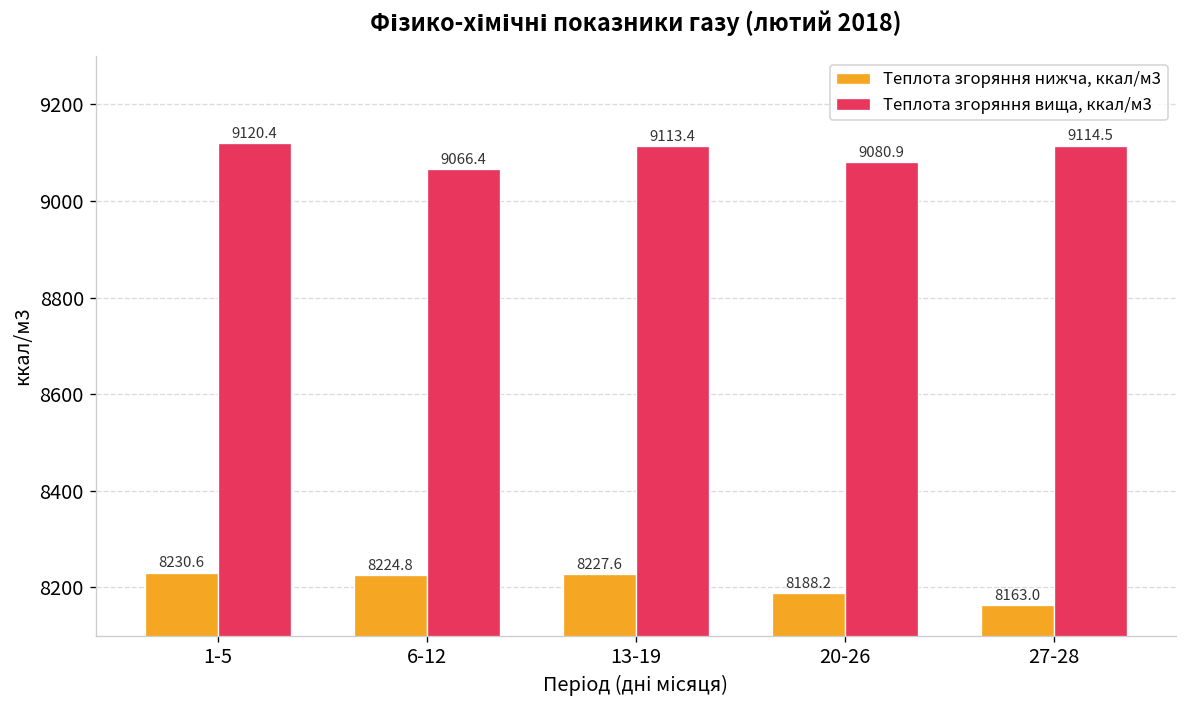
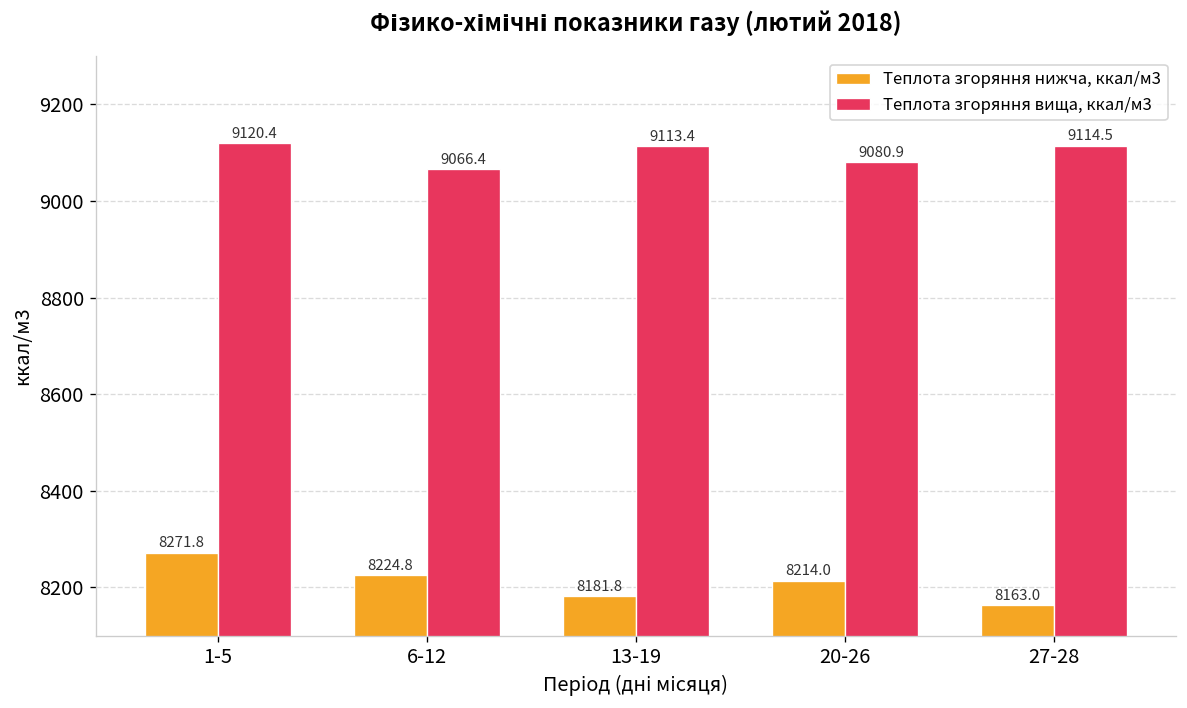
  {
    "Теплота згоряння нижча, ккал/м3": {
-     "1-5": 8230.6,
+     "1-5": 8271.8,
      "6-12": 8224.8,
-     "13-19": 8227.6,
-     "20-26": 8188.2,
+     "13-19": 8181.8,
+     "20-26": 8214.0,
      "27-28": 8163.0
    },
    "Теплота згоряння вища, ккал/м3": {
      "1-5": 9120.4,
      "6-12": 9066.4,
      "13-19": 9113.4,
      "20-26": 9080.9,
      "27-28": 9114.5
    }
  }
